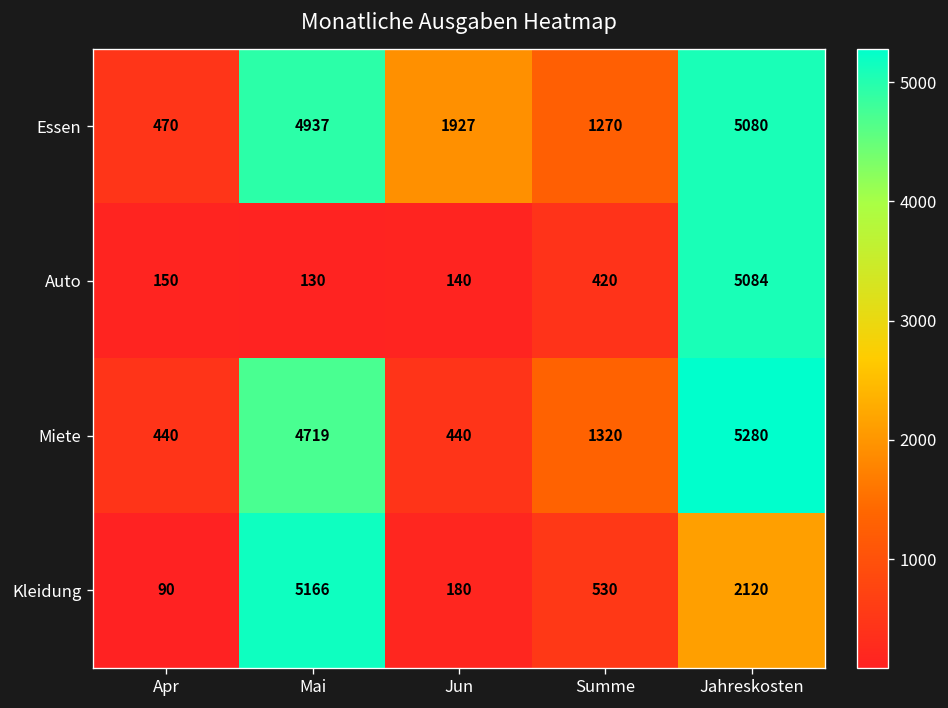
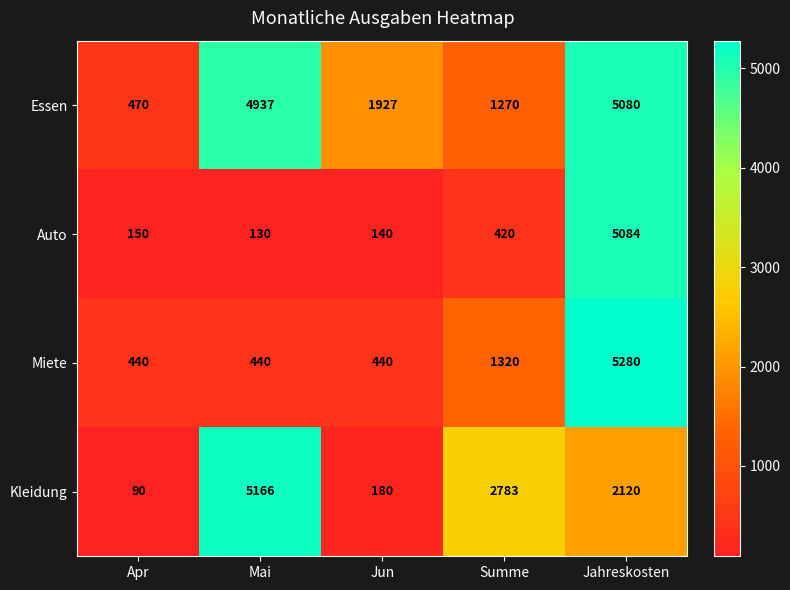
  {
    "Essen": {
      "Apr": 470,
      "Mai": 4937,
      "Jun": 1927,
      "Summe": 1270,
      "Jahreskosten": 5080
    },
    "Auto": {
      "Apr": 150,
      "Mai": 130,
      "Jun": 140,
      "Summe": 420,
      "Jahreskosten": 5084
    },
    "Miete": {
      "Apr": 440,
-     "Mai": 4719,
+     "Mai": 440,
      "Jun": 440,
      "Summe": 1320,
      "Jahreskosten": 5280
    },
    "Kleidung": {
      "Apr": 90,
      "Mai": 5166,
      "Jun": 180,
-     "Summe": 530,
+     "Summe": 2783,
      "Jahreskosten": 2120
    }
  }
